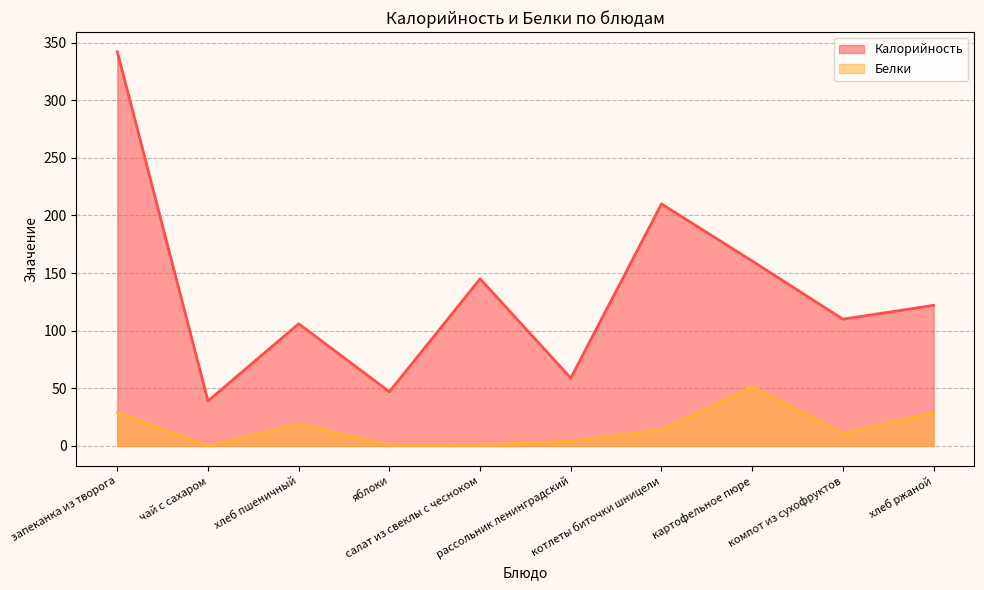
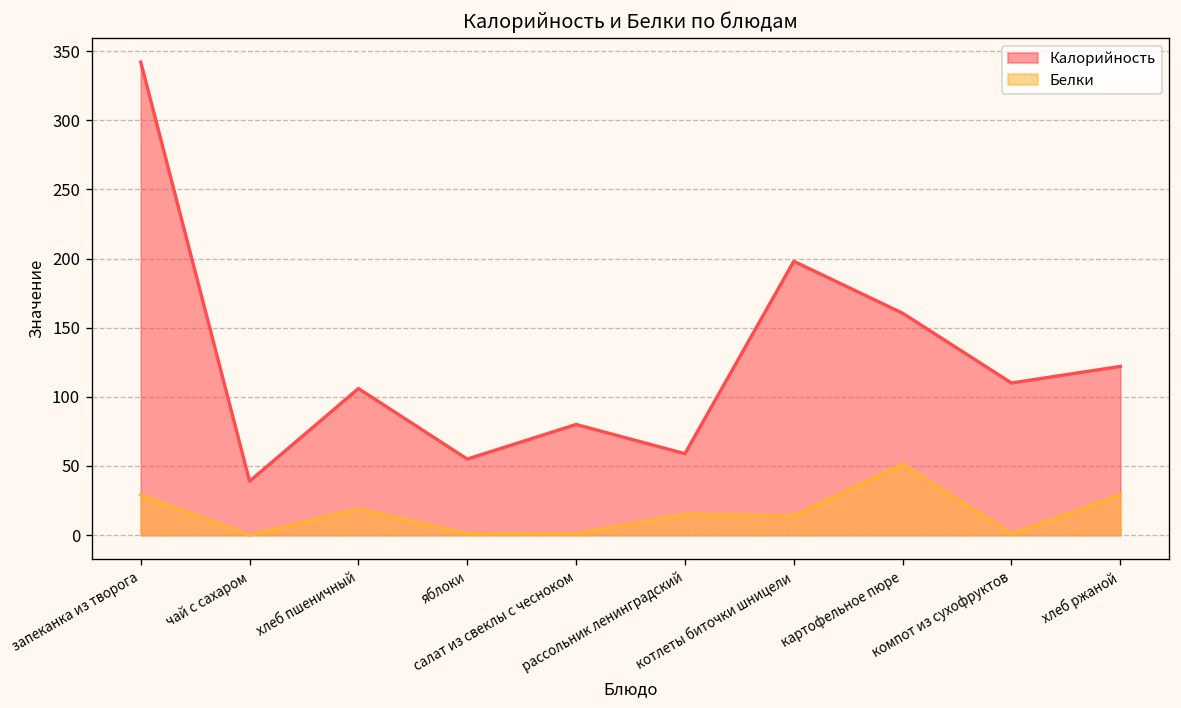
  {
    "Калорийность": {
      "запеканка из творога": 342,
      "чай с сахаром": 39,
      "хлеб пшеничный": 106,
-     "яблоки": 47,
-     "салат из свеклы с чесноком": 145,
+     "яблоки": 55,
+     "салат из свеклы с чесноком": 80,
      "рассольник ленинградский": 59,
-     "котлеты биточки шницели": 210,
+     "котлеты биточки шницели": 198,
      "картофельное пюре": 160,
      "компот из сухофруктов": 110,
      "хлеб ржаной": 122
    },
    "Белки": {
      "запеканка из творога": 29,
      "чай с сахаром": 0,
      "хлеб пшеничный": 19,
      "яблоки": 1,
      "салат из свеклы с чесноком": 1,
-     "рассольник ленинградский": 4,
+     "рассольник ленинградский": 15,
      "котлеты биточки шницели": 14,
      "картофельное пюре": 51,
-     "компот из сухофруктов": 11,
+     "компот из сухофруктов": 1,
      "хлеб ржаной": 29
    }
  }
